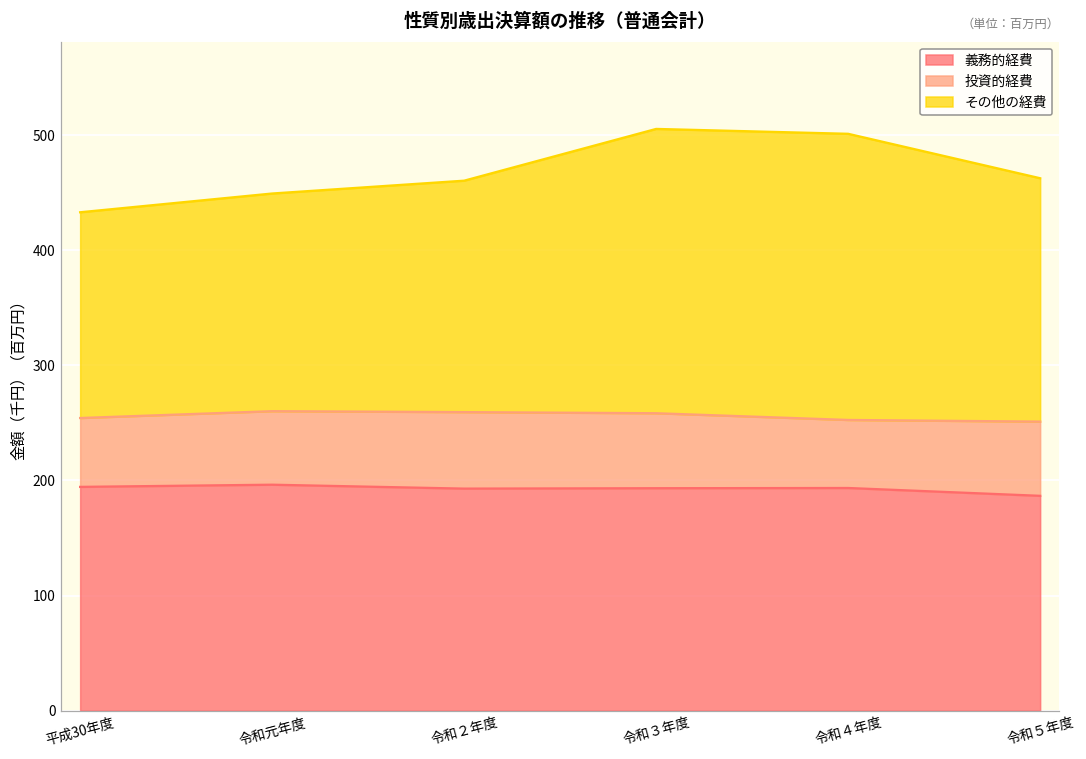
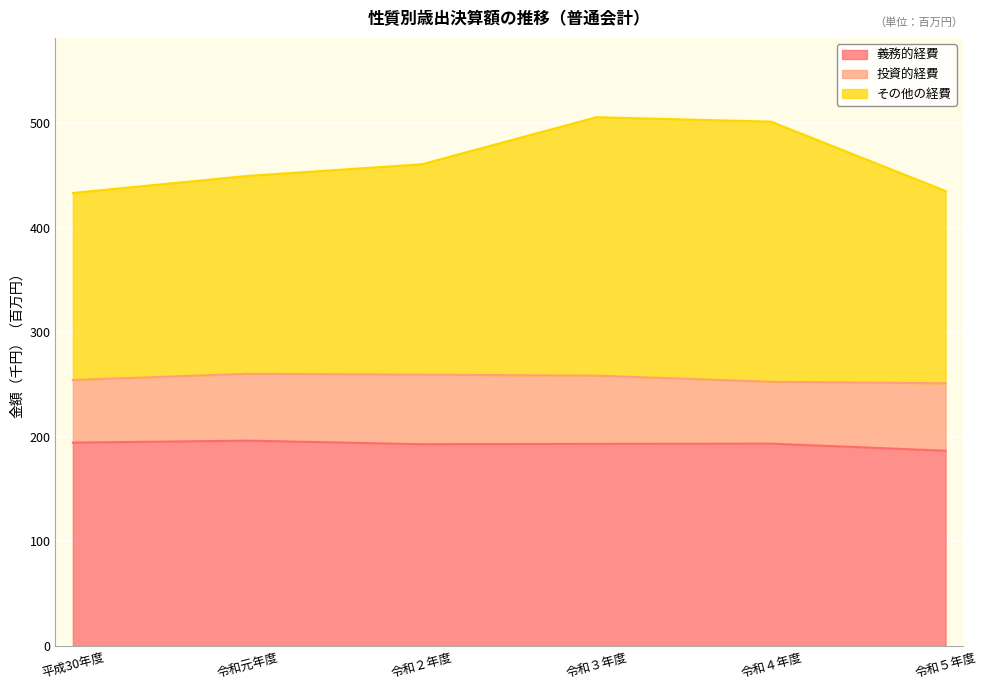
  {
    "その他の経費": {
      "平成30年度": 179,
      "令和元年度": 189,
      "令和２年度": 201,
      "令和３年度": 247,
      "令和４年度": 249,
-     "令和５年度": 212
+     "令和５年度": 184
    }
  }
